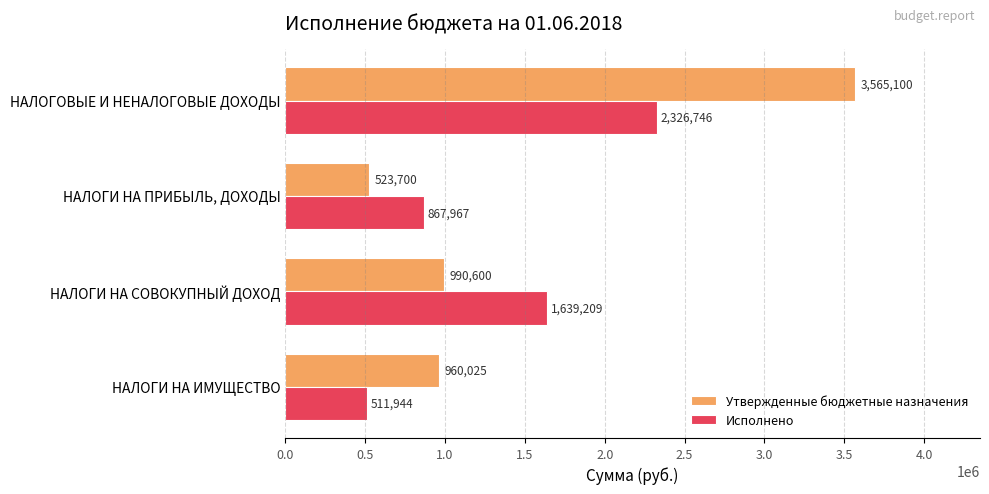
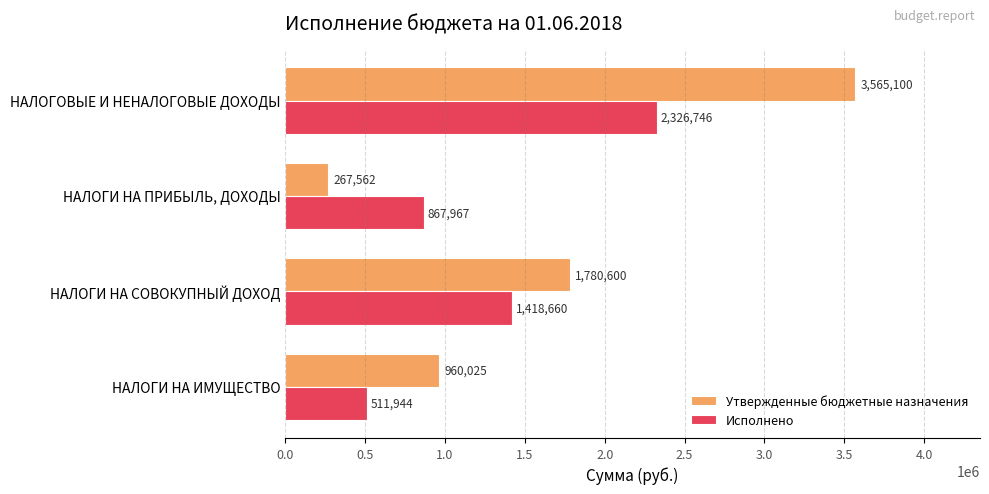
  {
    "Утвержденные бюджетные назначения": {
      "НАЛОГОВЫЕ И НЕНАЛОГОВЫЕ ДОХОДЫ": "3,565,100",
-     "НАЛОГИ НА ПРИБЫЛЬ, ДОХОДЫ": "523,700",
-     "НАЛОГИ НА СОВОКУПНЫЙ ДОХОД": "990,600",
+     "НАЛОГИ НА ПРИБЫЛЬ, ДОХОДЫ": "267,562",
+     "НАЛОГИ НА СОВОКУПНЫЙ ДОХОД": "1,780,600",
      "НАЛОГИ НА ИМУЩЕСТВО": "960,025"
    },
    "Исполнено": {
      "НАЛОГОВЫЕ И НЕНАЛОГОВЫЕ ДОХОДЫ": "2,326,746",
      "НАЛОГИ НА ПРИБЫЛЬ, ДОХОДЫ": "867,967",
-     "НАЛОГИ НА СОВОКУПНЫЙ ДОХОД": "1,639,209",
+     "НАЛОГИ НА СОВОКУПНЫЙ ДОХОД": "1,418,660",
      "НАЛОГИ НА ИМУЩЕСТВО": "511,944"
    }
  }
